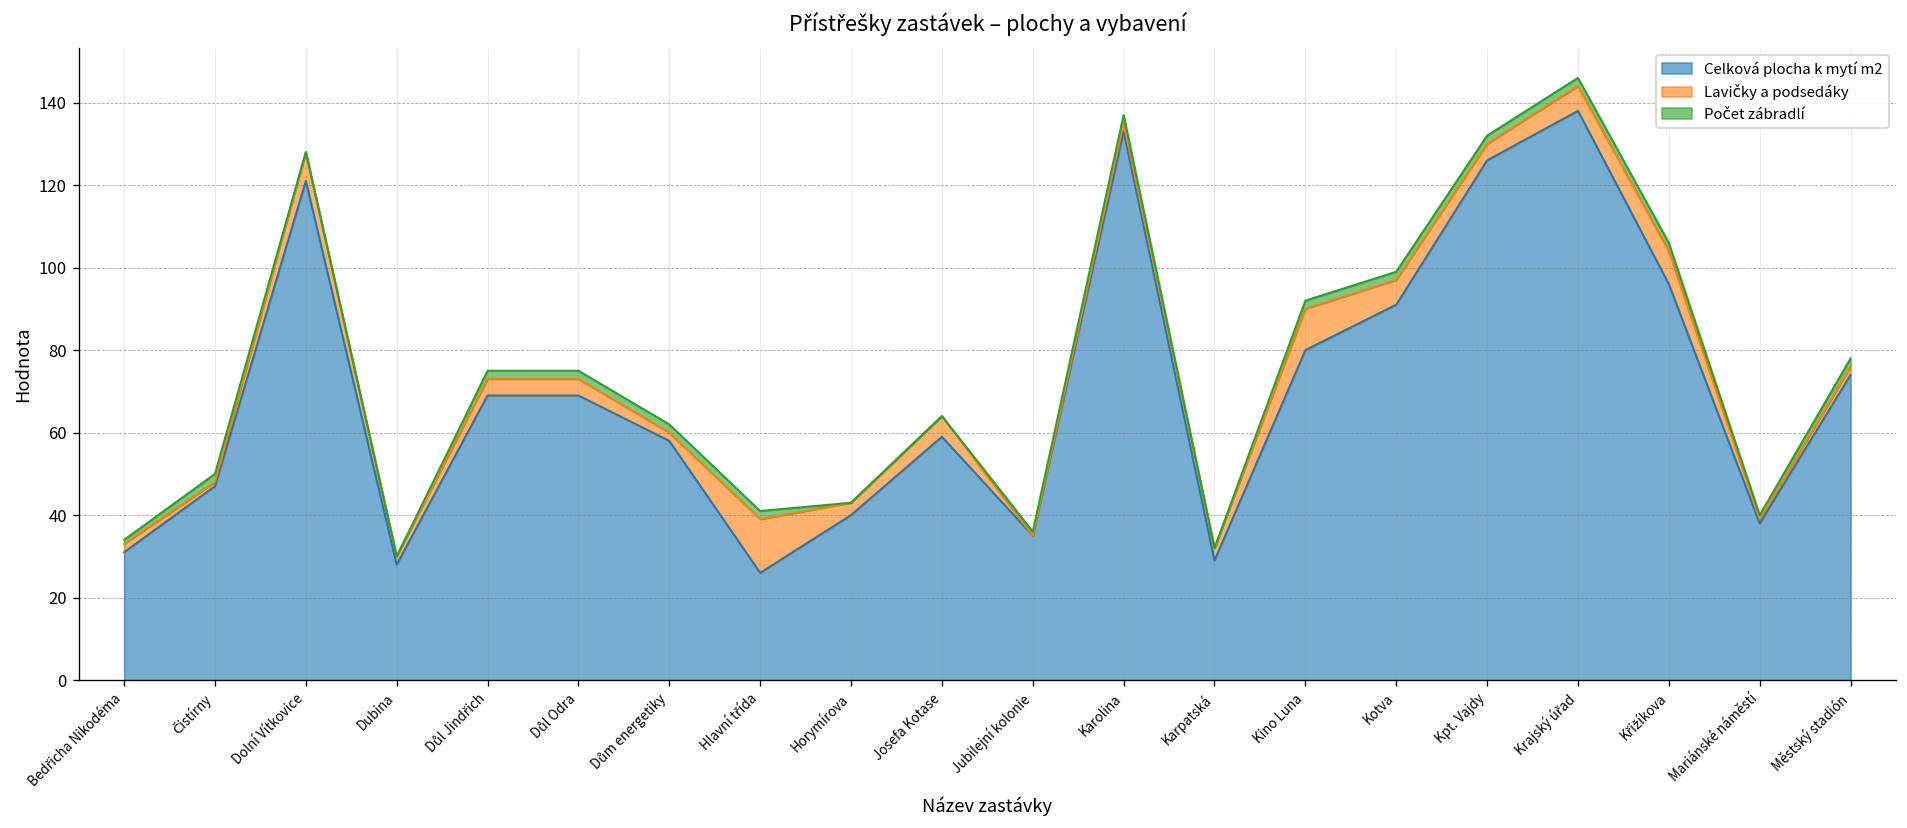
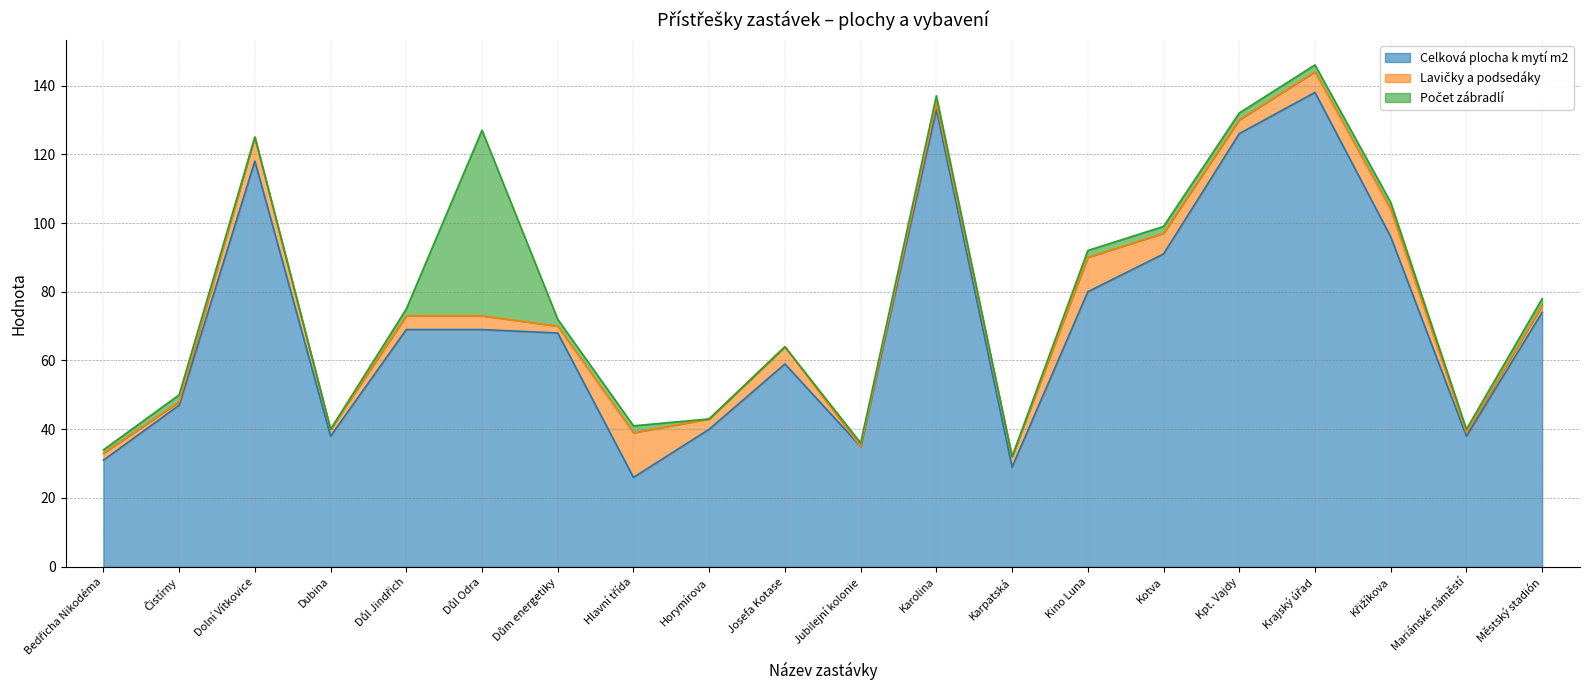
  {
    "Celková plocha k mytí m2": {
      "Bedřicha Nikodéma": 31,
      "Čistírny": 47,
-     "Dolní Vítkovice": 121,
-     "Dubina": 28,
+     "Dolní Vítkovice": 118,
+     "Dubina": 38,
      "Důl Jindřich": 69,
      "Důl Odra": 69,
-     "Dům energetiky": 58,
+     "Dům energetiky": 68,
      "Hlavní třída": 26,
      "Horymírova": 40,
      "Josefa Kotase": 59,
      "Karolina": 133,
      "Karpatská": 29,
      "Kino Luna": 80,
      "Kotva": 91,
      "Kpt. Vajdy": 126,
      "Krajský úřad": 138,
      "Křižíkova": 96,
      "Mariánské náměstí": 38,
      "Městský stadión": 74
    },
    "Lavičky a podsedáky": {
      "Bedřicha Nikodéma": 2,
      "Čistírny": 1,
      "Důl Jindřich": 4,
      "Důl Odra": 4,
      "Dům energetiky": 2,
      "Hlavní třída": 13,
      "Karolina": 2,
      "Kino Luna": 10,
      "Kotva": 6,
      "Kpt. Vajdy": 4,
      "Krajský úřad": 6,
      "Křižíkova": 8,
      "Mariánské náměstí": 1,
      "Městský stadión": 2
    },
    "Počet zábradlí": {
      "Bedřicha Nikodéma": 1,
      "Čistírny": 2,
      "Důl Jindřich": 2,
-     "Důl Odra": 2,
+     "Důl Odra": 54,
      "Dům energetiky": 2,
      "Hlavní třída": 2,
      "Jubilejní kolonie": 1,
      "Karolina": 2,
      "Kino Luna": 2,
      "Kotva": 2,
      "Kpt. Vajdy": 2,
      "Krajský úřad": 2,
      "Křižíkova": 2,
      "Mariánské náměstí": 1,
      "Městský stadión": 2
    }
  }
